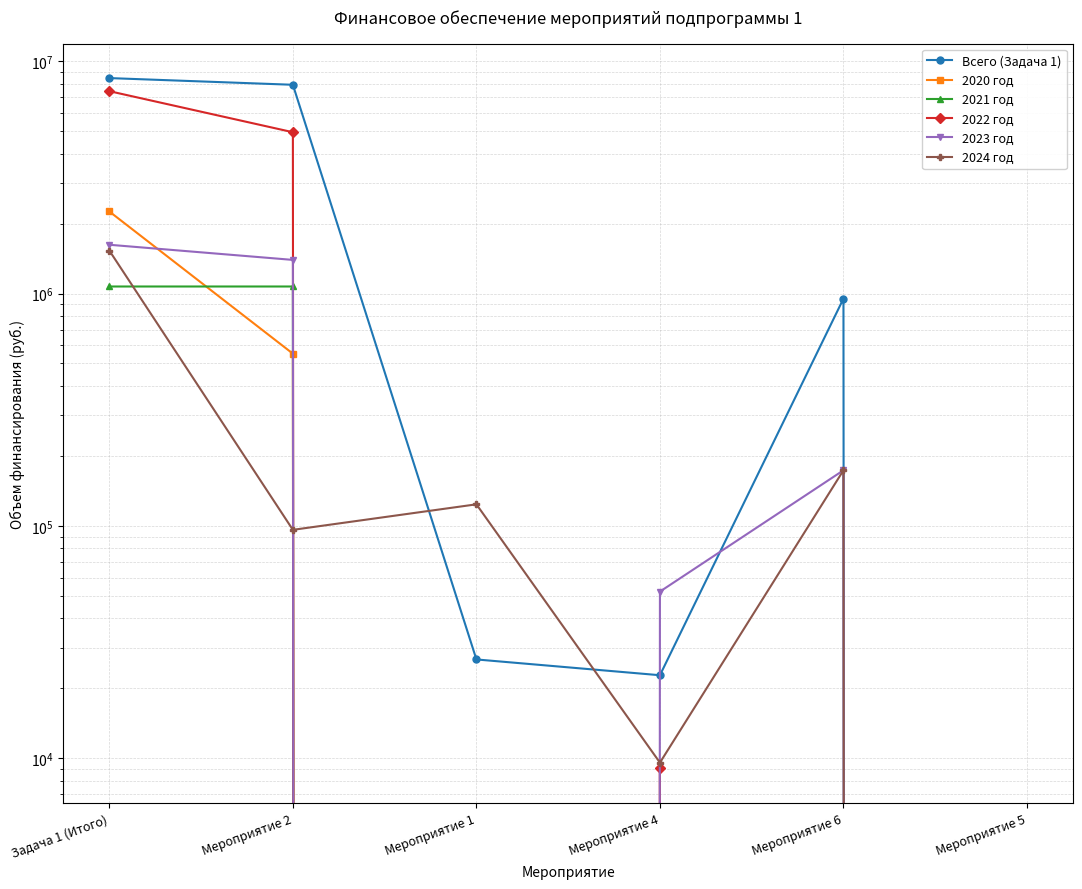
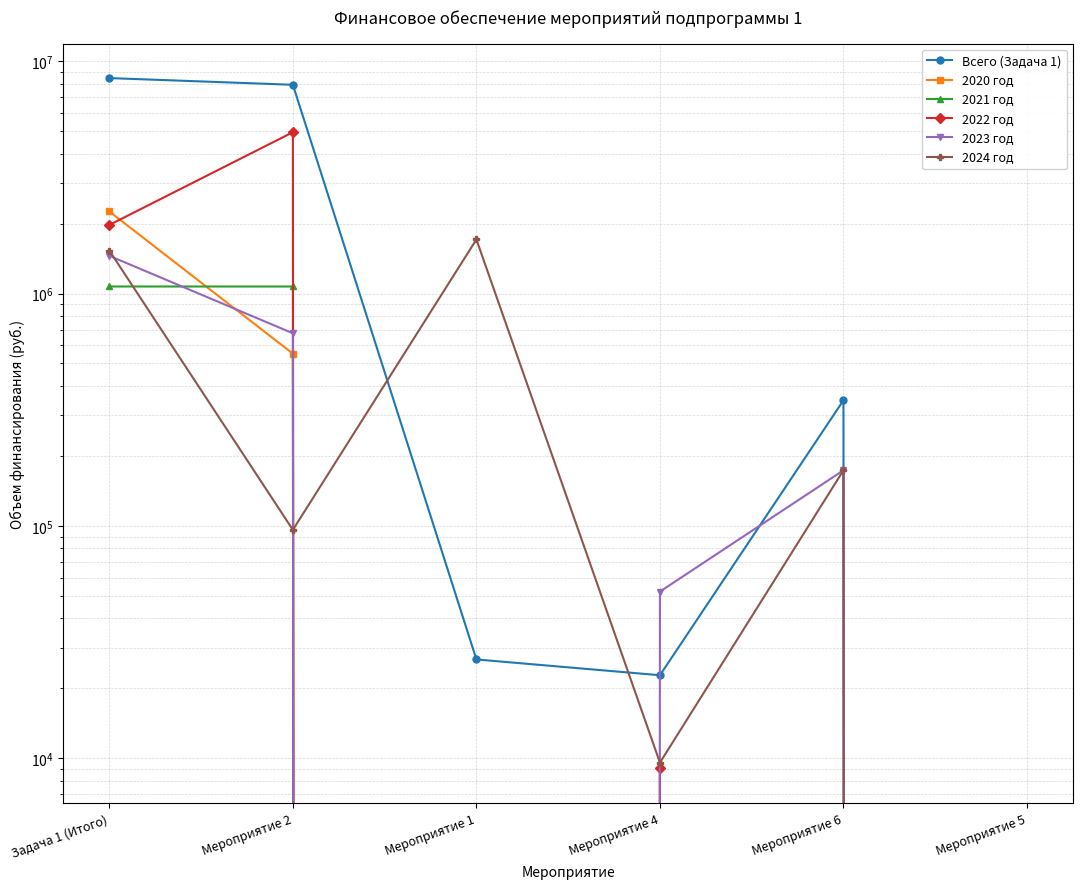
  {
    "Всего (Задача 1)": {
      "Задача 1 (Итого)": 8400000,
      "Мероприятие 2": 7900000,
      "Мероприятие 1": 27000,
      "Мероприятие 4": 23000,
-     "Мероприятие 6": 950000
+     "Мероприятие 6": 350000
    },
    "2020 год": {
      "Задача 1 (Итого)": 2300000,
      "Мероприятие 2": 550000
    },
    "2021 год": {
      "Задача 1 (Итого)": 1100000,
      "Мероприятие 2": 1100000
    },
    "2022 год": {
-     "Задача 1 (Итого)": 7400000,
+     "Задача 1 (Итого)": 2000000,
      "Мероприятие 2": 4900000,
      "Мероприятие 4": 9100
    },
    "2023 год": {
-     "Задача 1 (Итого)": 1600000,
-     "Мероприятие 2": 1400000,
+     "Задача 1 (Итого)": 1500000,
+     "Мероприятие 2": 670000,
      "Мероприятие 4": 52000
    },
    "2024 год": {
      "Задача 1 (Итого)": 1500000,
      "Мероприятие 2": 96000,
-     "Мероприятие 1": 120000,
+     "Мероприятие 1": 1700000,
      "Мероприятие 4": 9600
    }
  }
